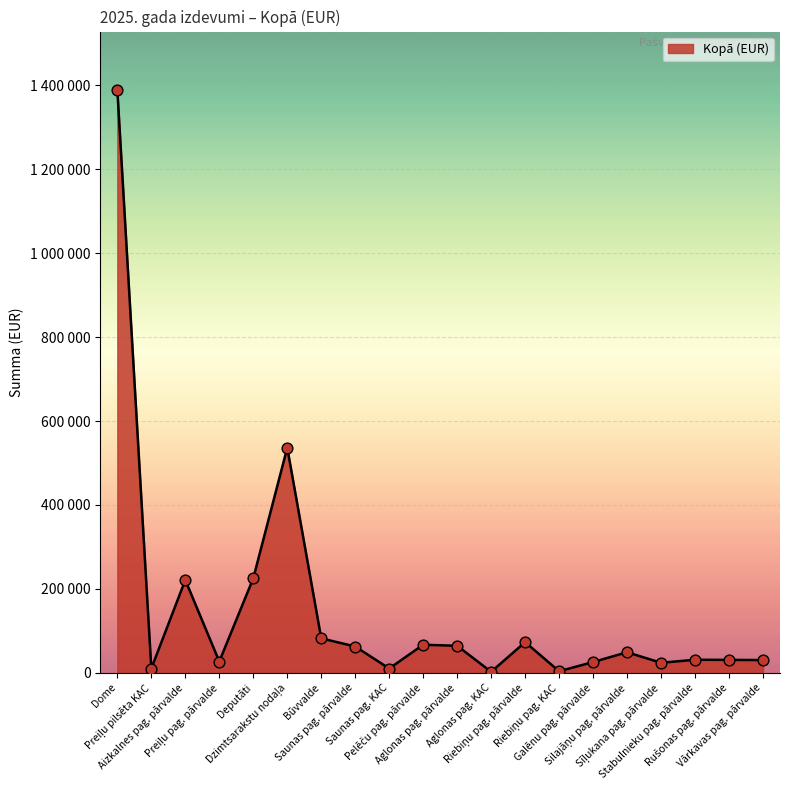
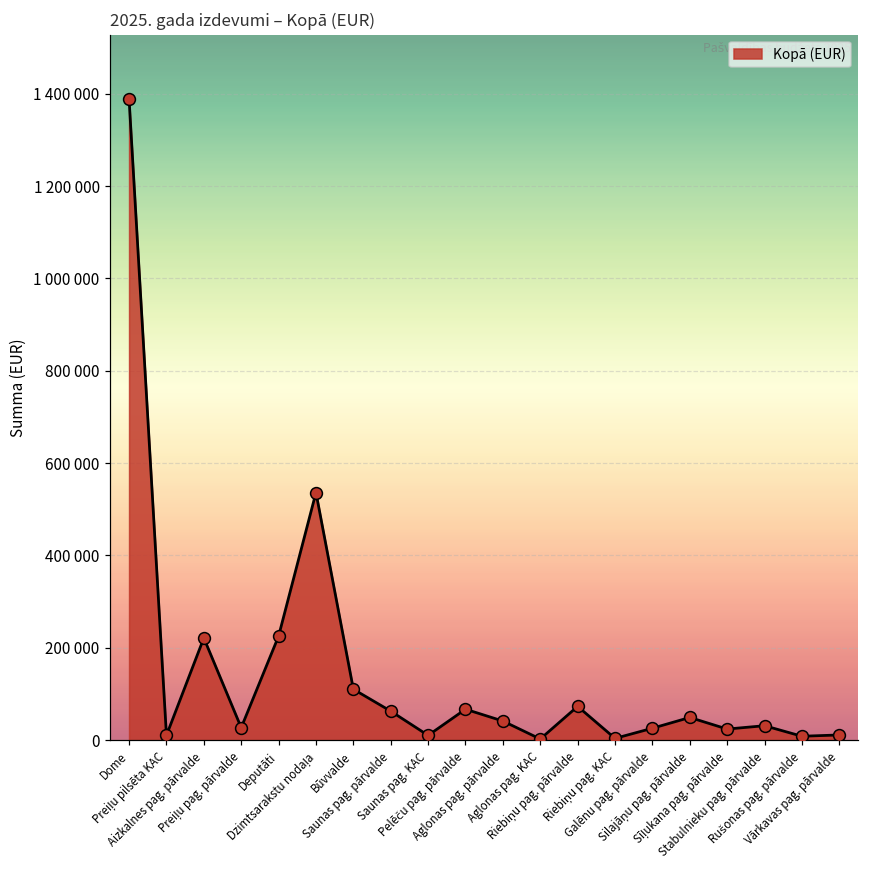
  {
    "Dome": 1390000,
    "Preiļu pilsēta KAC": 10000,
    "Aizkalnes pag. pārvalde": 220000,
    "Preiļu pag. pārvalde": 30000,
    "Deputāti": 230000,
    "Dzimtsarakstu nodaļa": 540000,
-   "Būvvalde": 80000,
+   "Būvvalde": 110000,
    "Saunas pag. pārvalde": 60000,
    "Saunas pag. KAC": 10000,
    "Pelēču pag. pārvalde": 70000,
-   "Aglonas pag. pārvalde": 60000,
+   "Aglonas pag. pārvalde": 40000,
    "Aglonas pag. KAC": 0,
    "Riebiņu pag. pārvalde": 70000,
    "Riebiņu pag. KAC": 0,
    "Galēnu pag. pārvalde": 30000,
    "Silajāņu pag. pārvalde": 50000,
    "Sīļukana pag. pārvalde": 20000,
    "Stabulnieku pag. pārvalde": 30000,
-   "Rušonas pag. pārvalde": 30000,
-   "Vārkavas pag. pārvalde": 30000
+   "Rušonas pag. pārvalde": 10000,
+   "Vārkavas pag. pārvalde": 10000
  }
